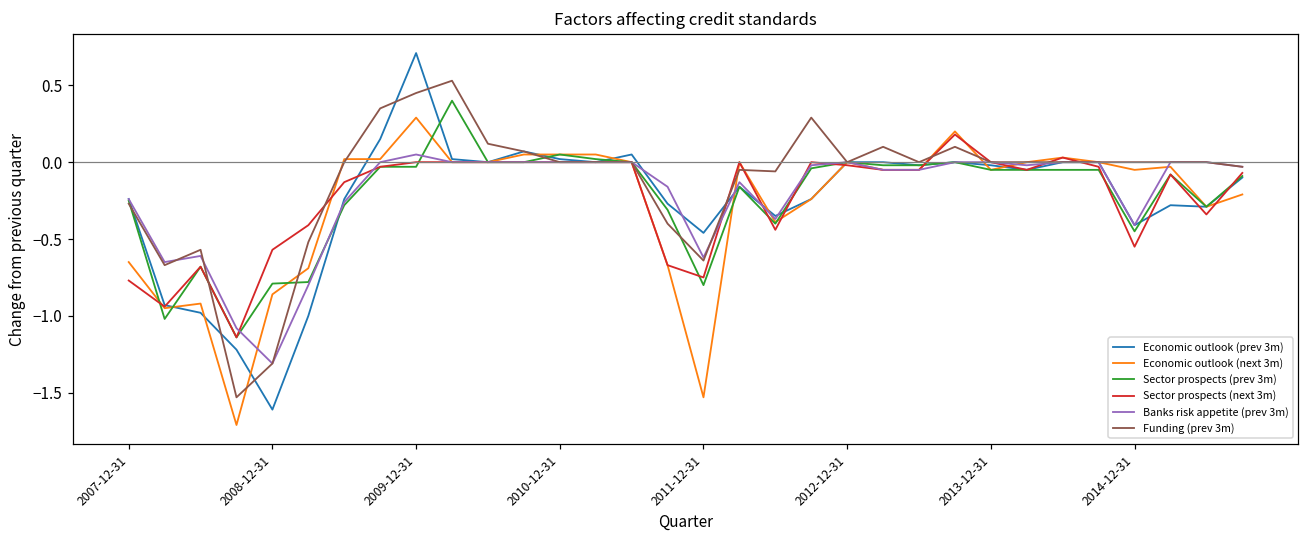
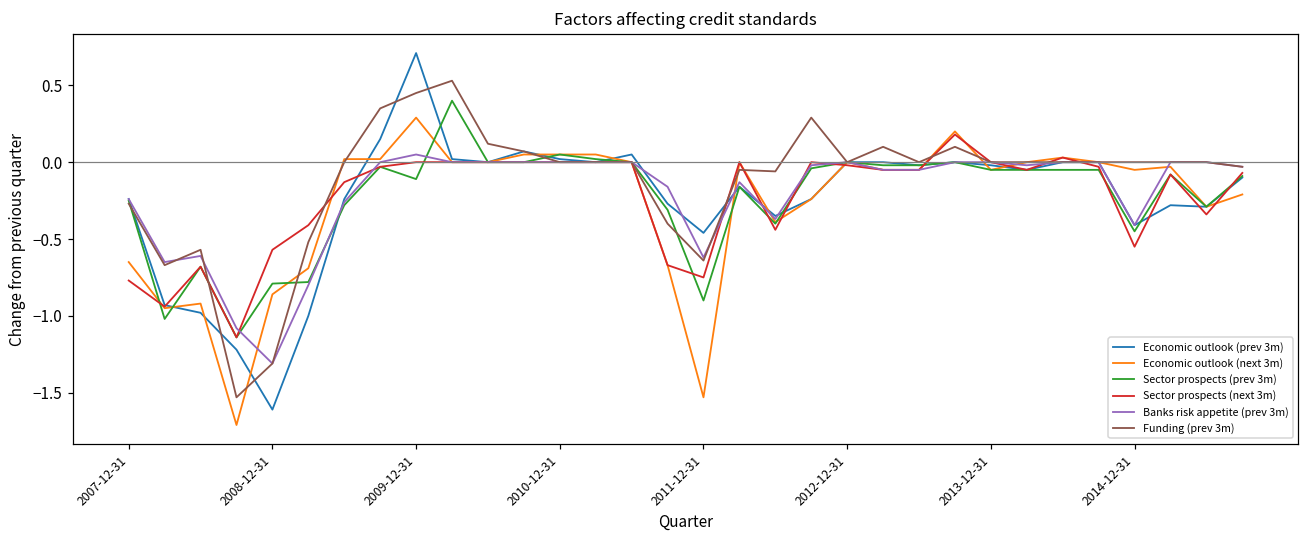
  {
    "Economic outlook (prev 3m)": {
      "2008-12-31": -1.61,
      "2009-12-31": 0.71,
      "2010-12-31": 0.02,
      "2011-12-31": -0.46,
      "2013-12-31": -0.02
    },
    "Economic outlook (next 3m)": {
      "2007-12-31": -0.65,
      "2008-12-31": -0.86,
      "2009-12-31": 0.29,
      "2011-12-31": -1.53,
      "2014-12-31": -0.05
    },
    "Sector prospects (prev 3m)": {
      "2008-12-31": -0.79,
-     "2009-12-31": -0.03,
-     "2011-12-31": -0.8,
+     "2009-12-31": -0.11,
+     "2011-12-31": -0.9,
      "2014-12-31": -0.45
    },
    "Sector prospects (next 3m)": {
      "2007-12-31": -0.77,
      "2008-12-31": -0.57,
      "2009-12-31": 0.00,
      "2011-12-31": -0.75,
      "2012-12-31": -0.02,
      "2014-12-31": -0.55
    },
    "Banks risk appetite (prev 3m)": {
      "2009-12-31": 0.05,
      "2011-12-31": -0.62
    },
    "Funding (prev 3m)": {
      "2007-12-31": -0.27,
      "2009-12-31": 0.45,
      "2011-12-31": -0.64,
      "2014-12-31": 0.00
    }
  }
